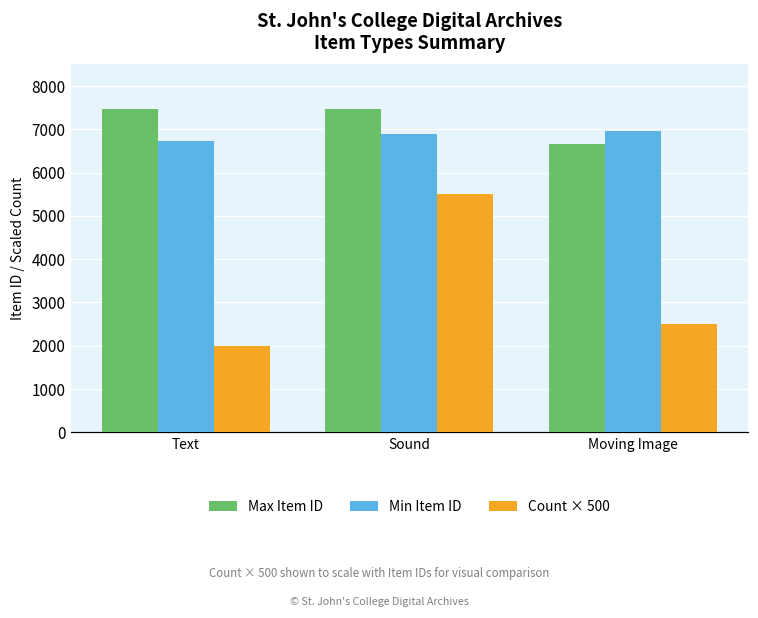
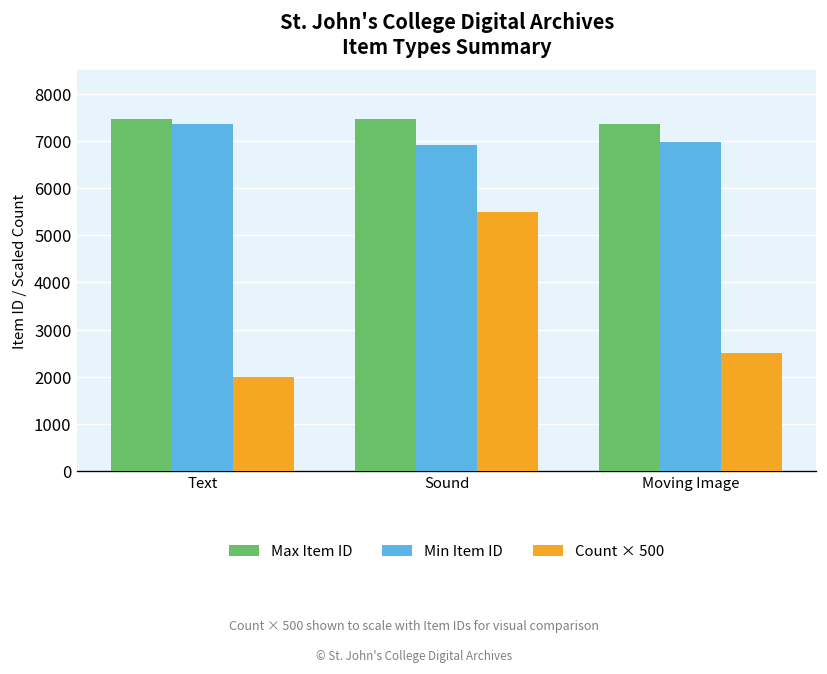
  {
    "Max Item ID": {
      "Text": 7500,
      "Sound": 7500,
-     "Moving Image": 6700
+     "Moving Image": 7400
    },
    "Min Item ID": {
-     "Text": 6700,
+     "Text": 7400,
      "Sound": 6900,
      "Moving Image": 7000
    },
    "Count × 500": {
      "Text": 2000,
      "Sound": 5500,
      "Moving Image": 2500
    }
  }
